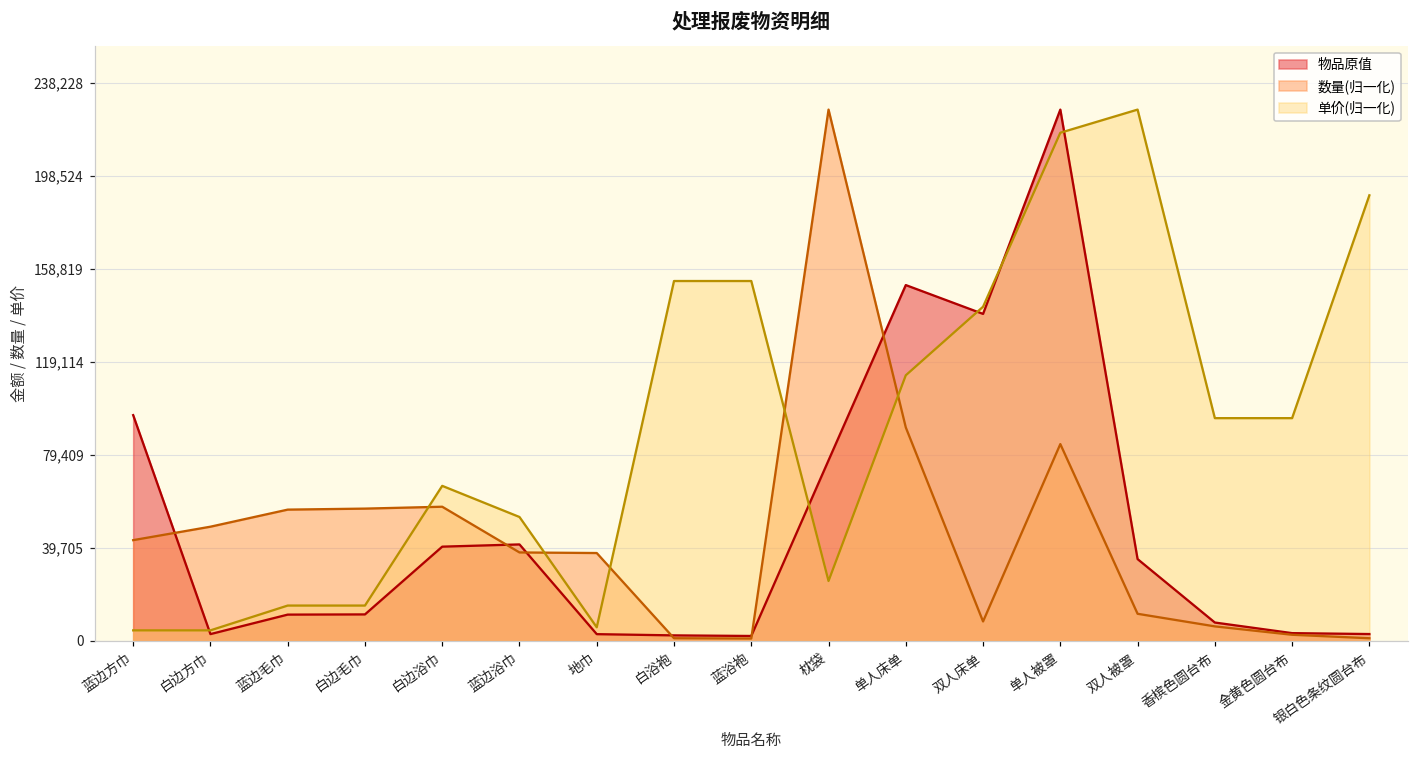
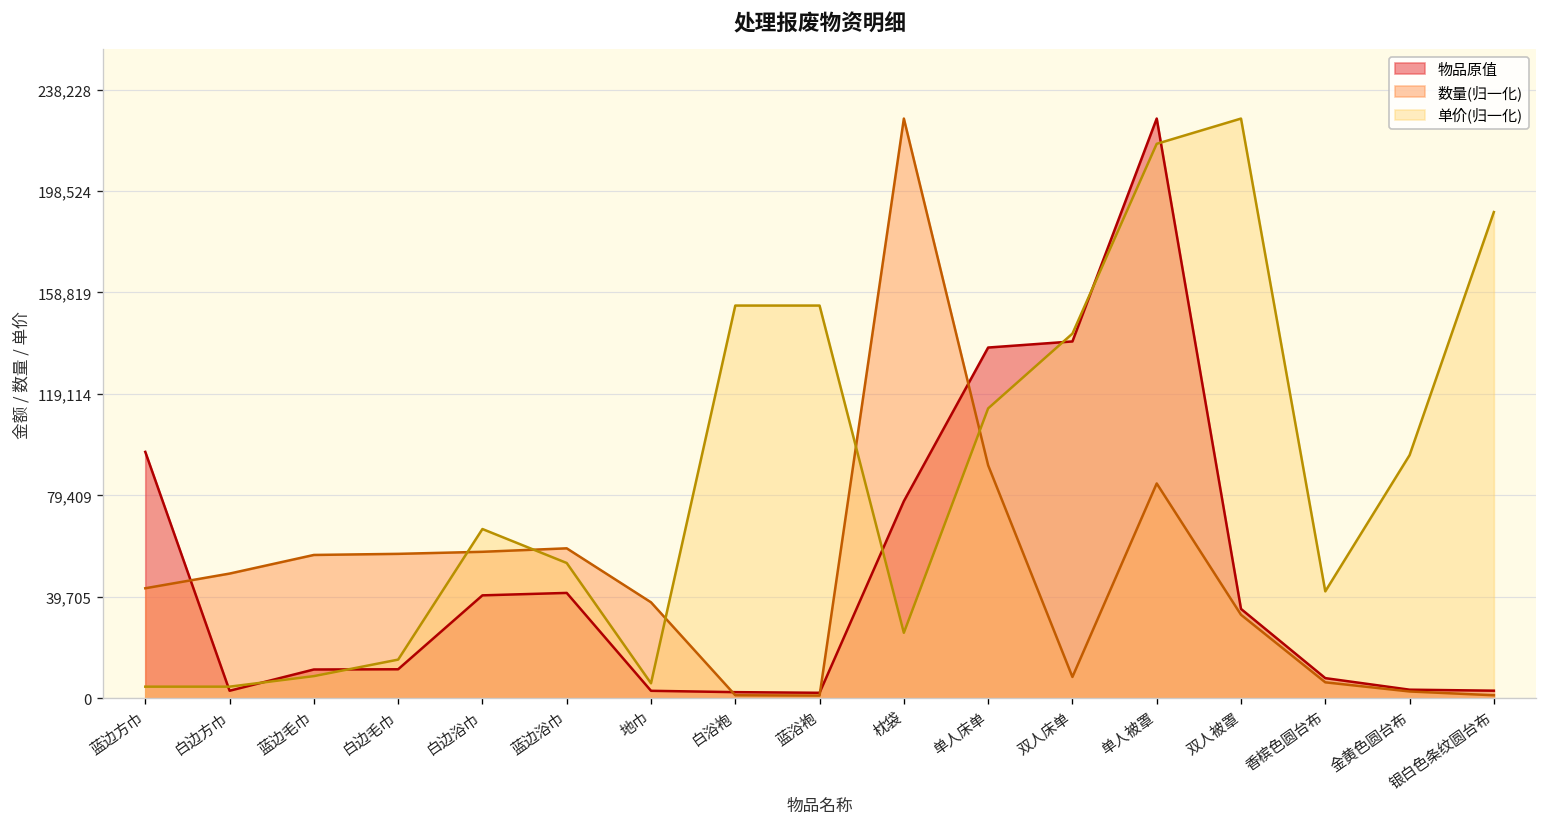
  {
    "物品原值": {
      "蓝边方巾": "96,000",
      "白边方巾": "3,000",
      "蓝边毛巾": "11,000",
      "白边毛巾": "11,000",
      "白边浴巾": "40,000",
      "蓝边浴巾": "41,000",
      "地巾": "3,000",
      "白浴袍": "2,000",
      "枕袋": "77,000",
-     "单人床单": "152,000",
+     "单人床单": "137,000",
      "双人床单": "140,000",
      "单人被罩": "227,000",
      "双人被罩": "35,000",
      "香槟色圆台布": "8,000",
      "银白色条纹圆台布": "3,000"
    },
    "数量(归一化)": {
      "蓝边方巾": "43,000",
      "白边方巾": "49,000",
      "蓝边毛巾": "56,000",
      "白边毛巾": "57,000",
      "白边浴巾": "57,000",
-     "蓝边浴巾": "38,000",
+     "蓝边浴巾": "59,000",
      "地巾": "38,000",
      "白浴袍": "1,000",
      "枕袋": "227,000",
      "单人床单": "91,000",
      "双人床单": "8,000",
      "单人被罩": "84,000",
-     "双人被罩": "12,000",
+     "双人被罩": "33,000",
      "香槟色圆台布": "6,000",
      "银白色条纹圆台布": "1,000"
    },
    "单价(归一化)": {
      "蓝边方巾": "5,000",
      "白边方巾": "5,000",
-     "蓝边毛巾": "15,000",
+     "蓝边毛巾": "9,000",
      "白边毛巾": "15,000",
      "白边浴巾": "66,000",
      "蓝边浴巾": "53,000",
      "地巾": "6,000",
      "白浴袍": "154,000",
      "蓝浴袍": "154,000",
      "枕袋": "26,000",
      "单人床单": "113,000",
      "双人床单": "143,000",
      "单人被罩": "217,000",
      "双人被罩": "227,000",
-     "香槟色圆台布": "95,000",
+     "香槟色圆台布": "42,000",
      "金黄色圆台布": "95,000",
      "银白色条纹圆台布": "190,000"
    }
  }
